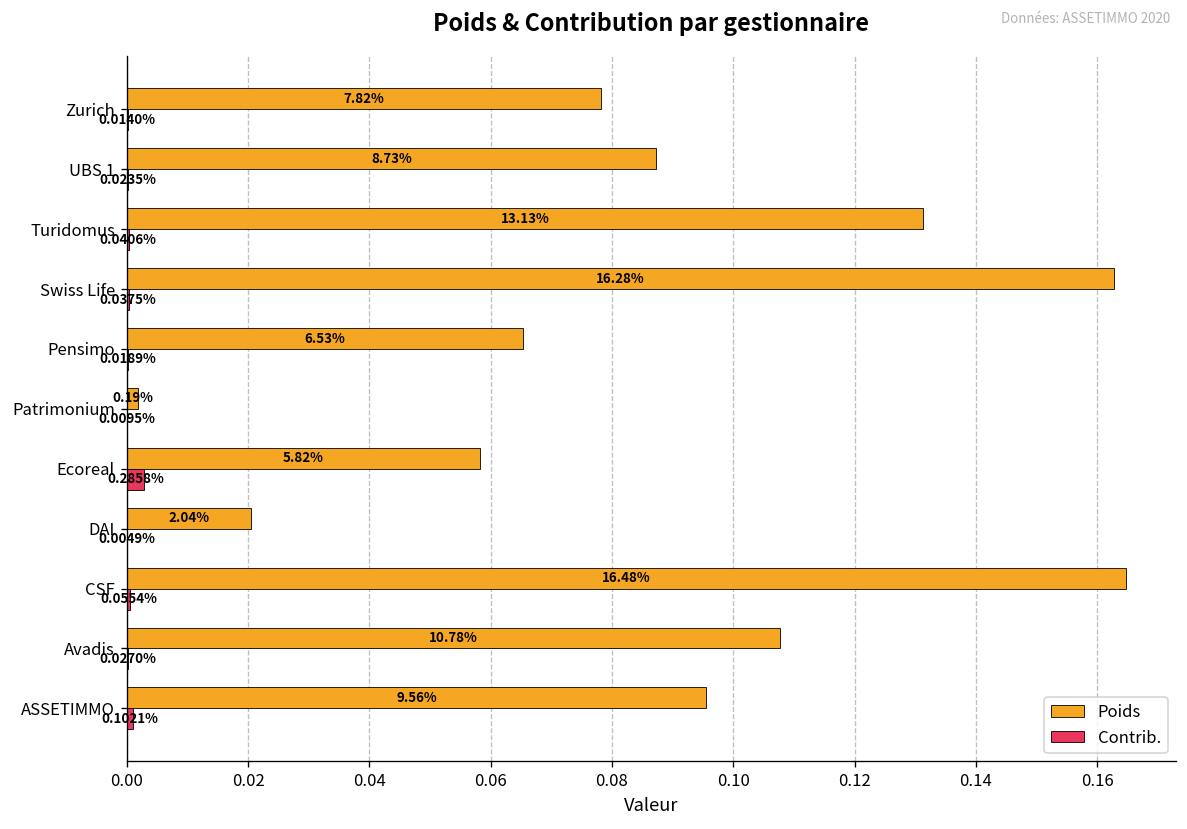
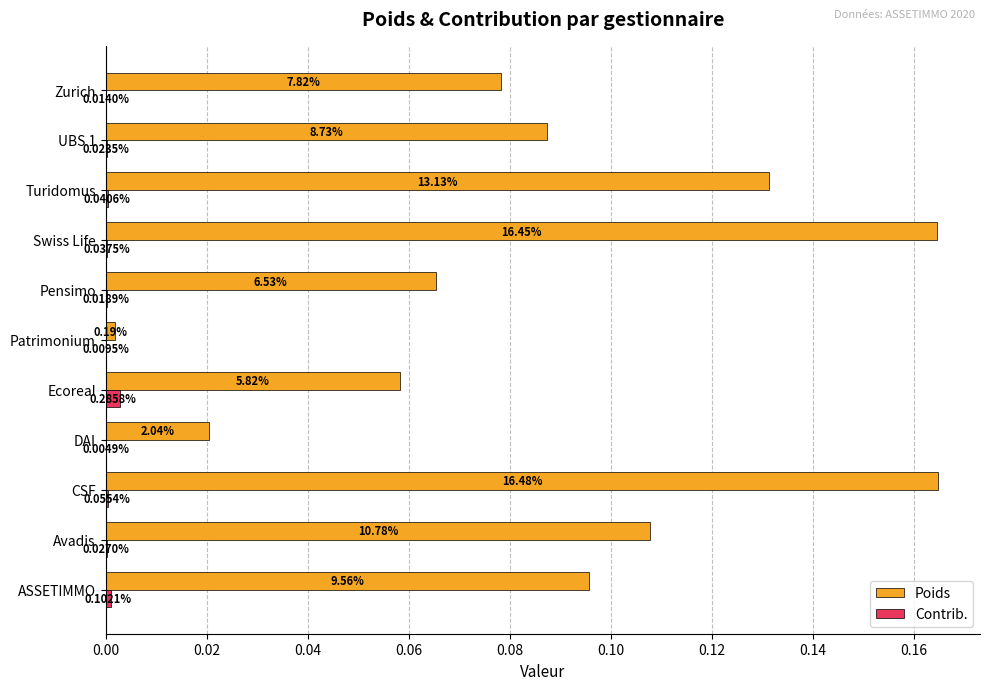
  {
    "Poids": {
      "Zurich": "7.82%",
      "UBS 1": "8.73%",
      "Turidomus": "13.13%",
-     "Swiss Life": "16.28%",
+     "Swiss Life": "16.45%",
      "Pensimo": "6.53%",
      "Patrimonium": "0.19%",
      "Ecoreal": "5.82%",
      "DAI": "2.04%",
      "CSF": "16.48%",
      "Avadis": "10.78%",
      "ASSETIMMO": "9.56%"
    },
    "Contrib.": {
      "Zurich": "0.0140%",
      "UBS 1": "0.0235%",
      "Turidomus": "0.0406%",
      "Swiss Life": "0.0375%",
      "Pensimo": "0.0189%",
      "Patrimonium": "0.0095%",
      "Ecoreal": "0.2858%",
      "DAI": "0.0049%",
      "CSF": "0.0554%",
      "Avadis": "0.0270%",
      "ASSETIMMO": "0.1021%"
    }
  }
